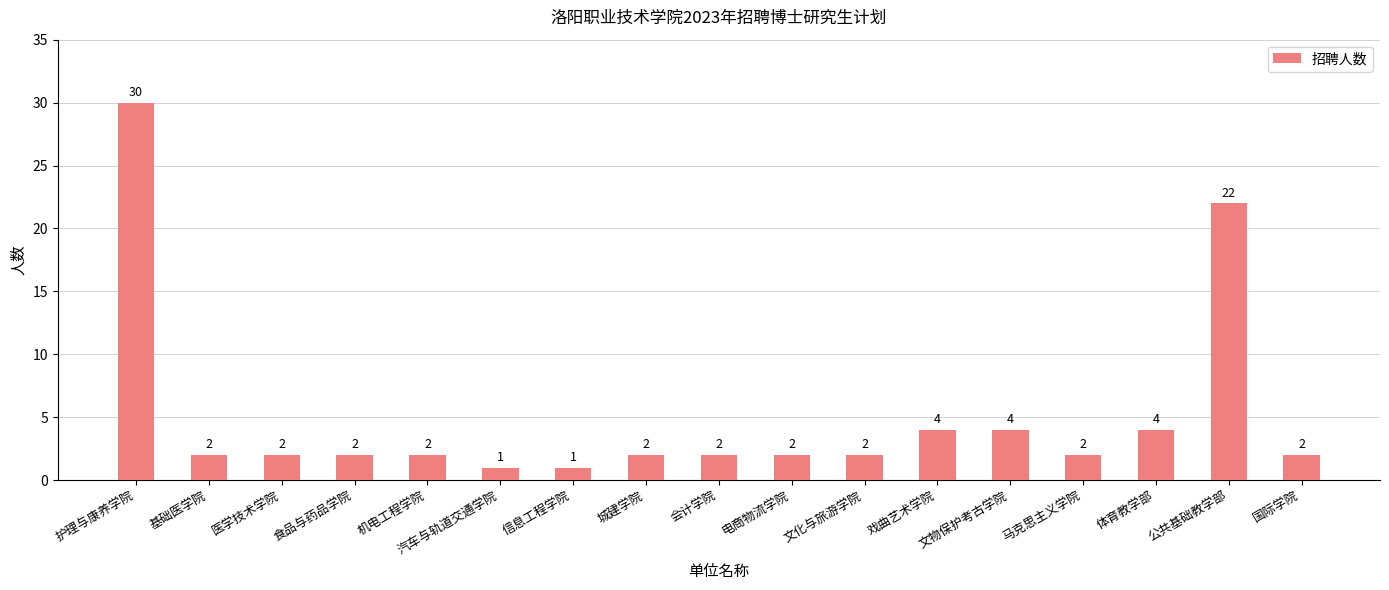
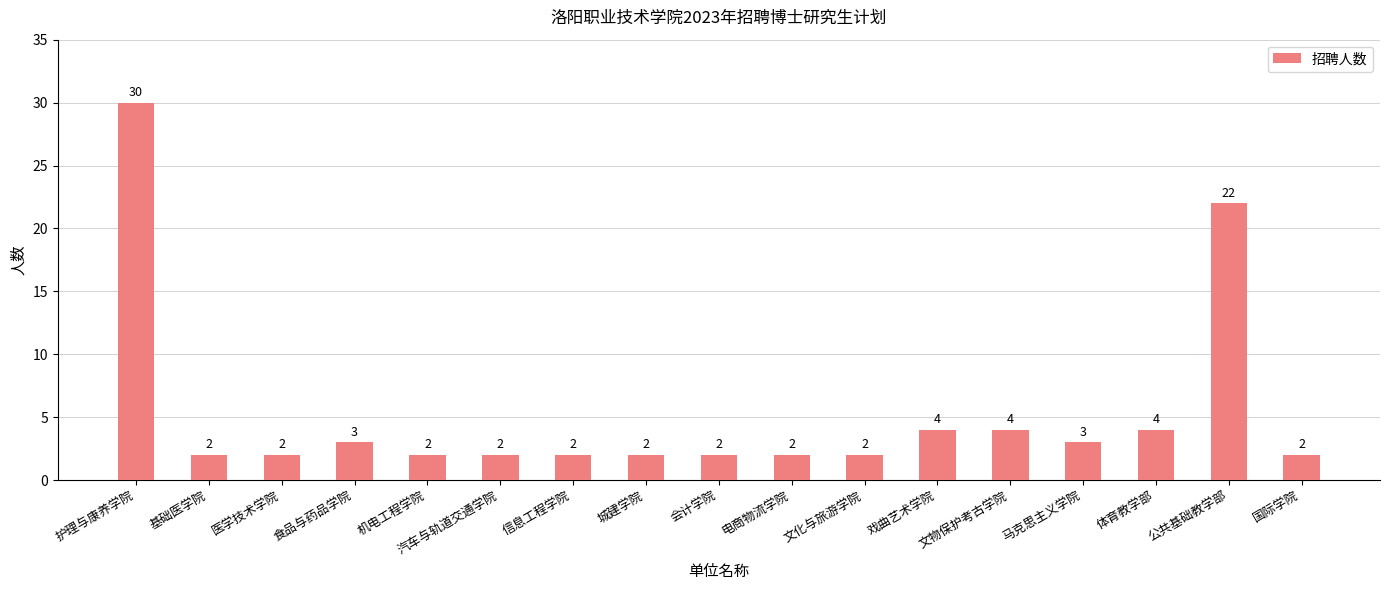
  {
    "护理与康养学院": 30,
    "基础医学院": 2,
    "医学技术学院": 2,
-   "食品与药品学院": 2,
+   "食品与药品学院": 3,
    "机电工程学院": 2,
-   "汽车与轨道交通学院": 1,
-   "信息工程学院": 1,
+   "汽车与轨道交通学院": 2,
+   "信息工程学院": 2,
    "城建学院": 2,
    "会计学院": 2,
    "电商物流学院": 2,
    "文化与旅游学院": 2,
    "戏曲艺术学院": 4,
    "文物保护考古学院": 4,
-   "马克思主义学院": 2,
+   "马克思主义学院": 3,
    "体育教学部": 4,
    "公共基础教学部": 22,
    "国际学院": 2
  }
